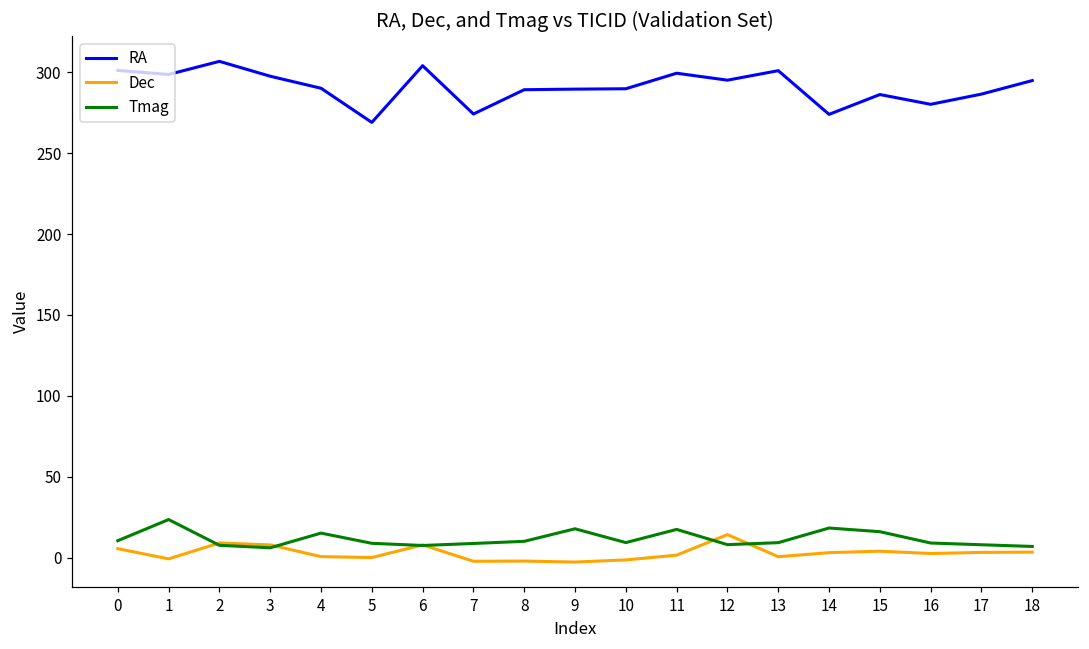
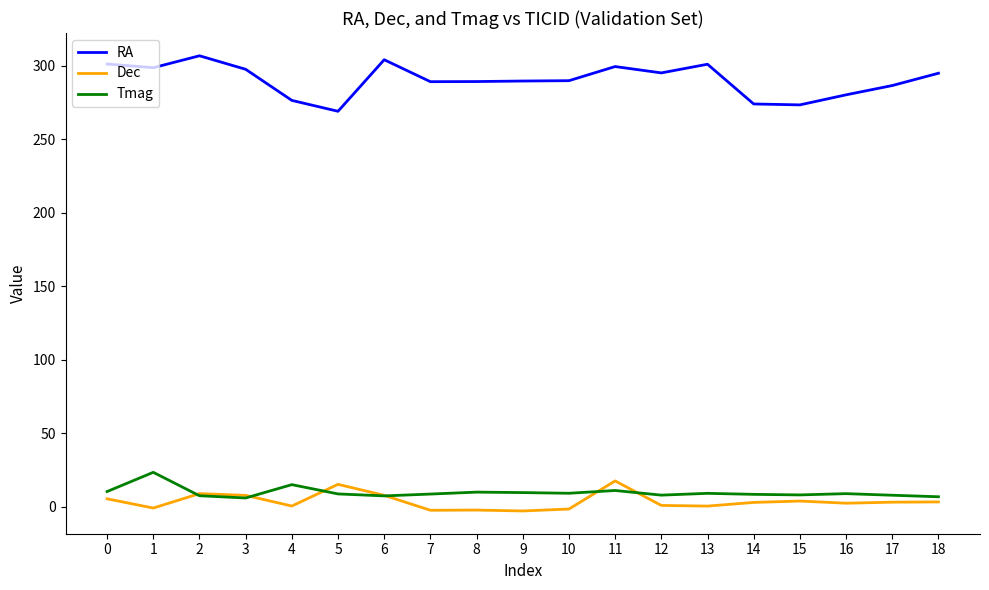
  {
    "RA": {
      "2": 307,
      "3": 298,
-     "4": 290,
+     "4": 276,
      "5": 269,
      "6": 304,
-     "7": 274,
+     "7": 289,
      "8": 289,
      "9": 290,
      "10": 290,
      "11": 299,
      "12": 295,
      "13": 301,
      "14": 274,
-     "15": 286,
+     "15": 273,
      "16": 280,
      "17": 287,
      "18": 295
    },
    "Dec": {
      "0": 6,
      "1": -1,
      "3": 8,
      "4": 1,
-     "5": 0,
+     "5": 15,
      "7": -2,
      "8": -2,
      "9": -3,
      "10": -1,
-     "11": 2,
-     "12": 14,
+     "11": 18,
+     "12": 1,
      "13": 1,
      "14": 3,
      "15": 4,
      "16": 3,
      "17": 3,
      "18": 3
    },
    "Tmag": {
      "0": 11,
      "1": 24,
      "3": 6,
      "4": 15,
      "5": 9,
      "7": 9,
      "8": 10,
-     "9": 18,
+     "9": 10,
      "10": 9,
-     "11": 17,
+     "11": 11,
      "12": 8,
      "13": 9,
-     "14": 18,
-     "15": 16,
+     "14": 9,
+     "15": 8,
      "16": 9,
      "17": 8,
      "18": 7
    }
  }
